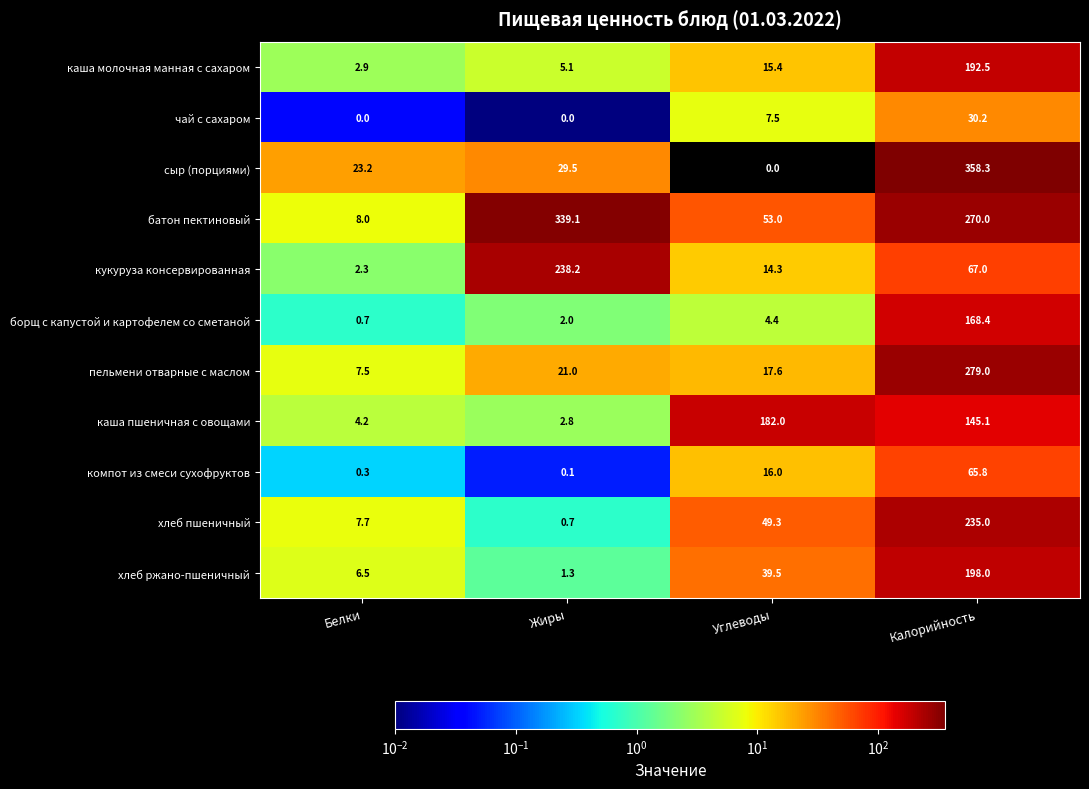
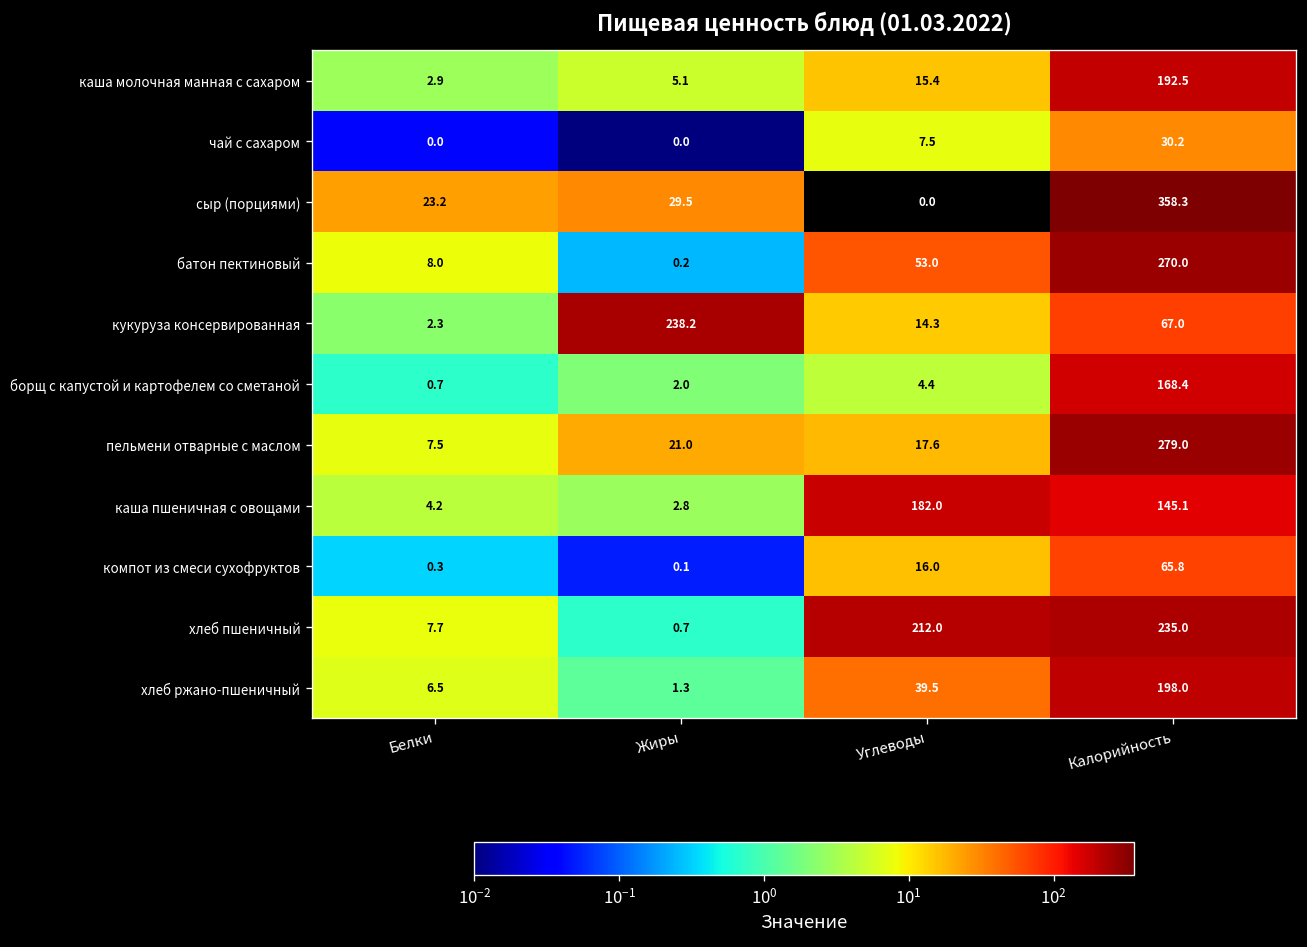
  {
    "каша молочная манная с сахаром": {
      "Белки": 2.9,
      "Жиры": 5.1,
      "Углеводы": 15.4,
      "Калорийность": 192.5
    },
    "чай с сахаром": {
      "Белки": 0.0,
      "Жиры": 0.0,
      "Углеводы": 7.5,
      "Калорийность": 30.2
    },
    "сыр (порциями)": {
      "Белки": 23.2,
      "Жиры": 29.5,
      "Углеводы": 0.0,
      "Калорийность": 358.3
    },
    "батон пектиновый": {
      "Белки": 8.0,
-     "Жиры": 339.1,
+     "Жиры": 0.2,
      "Углеводы": 53.0,
      "Калорийность": 270.0
    },
    "кукуруза консервированная": {
      "Белки": 2.3,
      "Жиры": 238.2,
      "Углеводы": 14.3,
      "Калорийность": 67.0
    },
    "борщ с капустой и картофелем со сметаной": {
      "Белки": 0.7,
      "Жиры": 2.0,
      "Углеводы": 4.4,
      "Калорийность": 168.4
    },
    "пельмени отварные с маслом": {
      "Белки": 7.5,
      "Жиры": 21.0,
      "Углеводы": 17.6,
      "Калорийность": 279.0
    },
    "каша пшеничная с овощами": {
      "Белки": 4.2,
      "Жиры": 2.8,
      "Углеводы": 182.0,
      "Калорийность": 145.1
    },
    "компот из смеси сухофруктов": {
      "Белки": 0.3,
      "Жиры": 0.1,
      "Углеводы": 16.0,
      "Калорийность": 65.8
    },
    "хлеб пшеничный": {
      "Белки": 7.7,
      "Жиры": 0.7,
-     "Углеводы": 49.3,
+     "Углеводы": 212.0,
      "Калорийность": 235.0
    },
    "хлеб ржано-пшеничный": {
      "Белки": 6.5,
      "Жиры": 1.3,
      "Углеводы": 39.5,
      "Калорийность": 198.0
    }
  }
